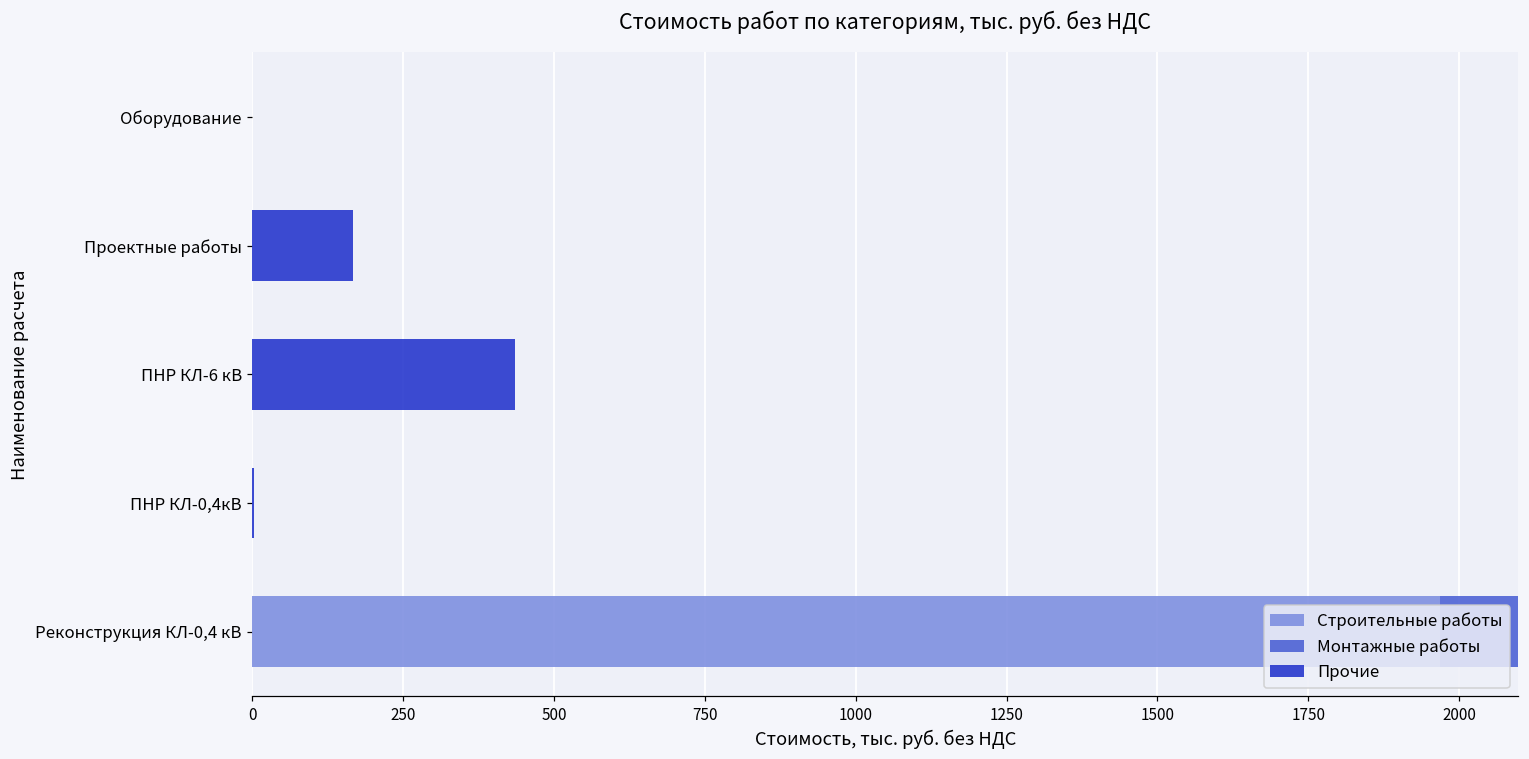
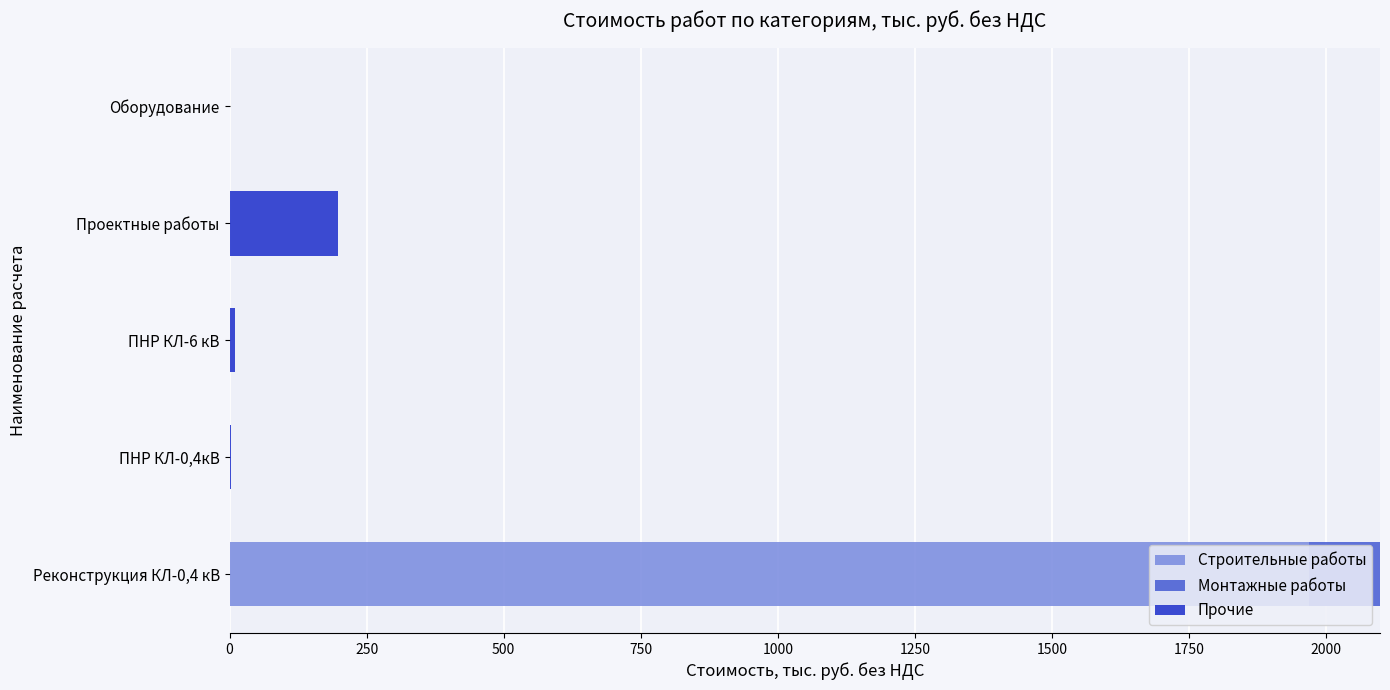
  {
    "Строительные работы": {
      "Оборудование": 0,
      "Проектные работы": 0,
      "ПНР КЛ-6 кВ": 0,
      "ПНР КЛ-0,4кВ": 0
    },
    "Монтажные работы": {
      "Оборудование": 0,
      "Проектные работы": 0,
      "ПНР КЛ-6 кВ": 0,
      "ПНР КЛ-0,4кВ": 0,
      "Реконструкция КЛ-0,4 кВ": 130
    },
    "Прочие": {
      "Оборудование": 0,
-     "Проектные работы": 170,
-     "ПНР КЛ-6 кВ": 440,
+     "Проектные работы": 200,
+     "ПНР КЛ-6 кВ": 10,
      "Реконструкция КЛ-0,4 кВ": 0
    }
  }
